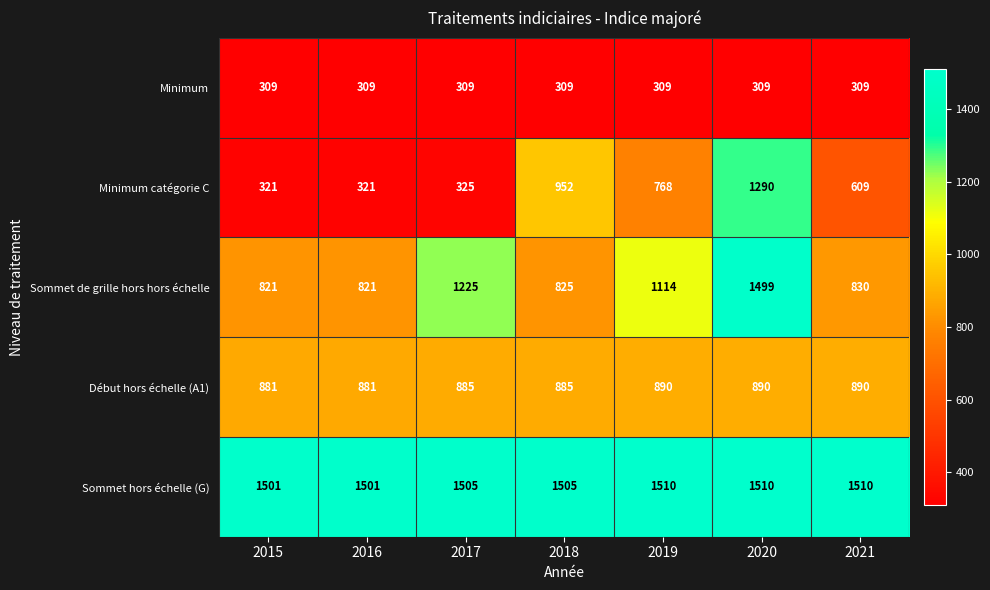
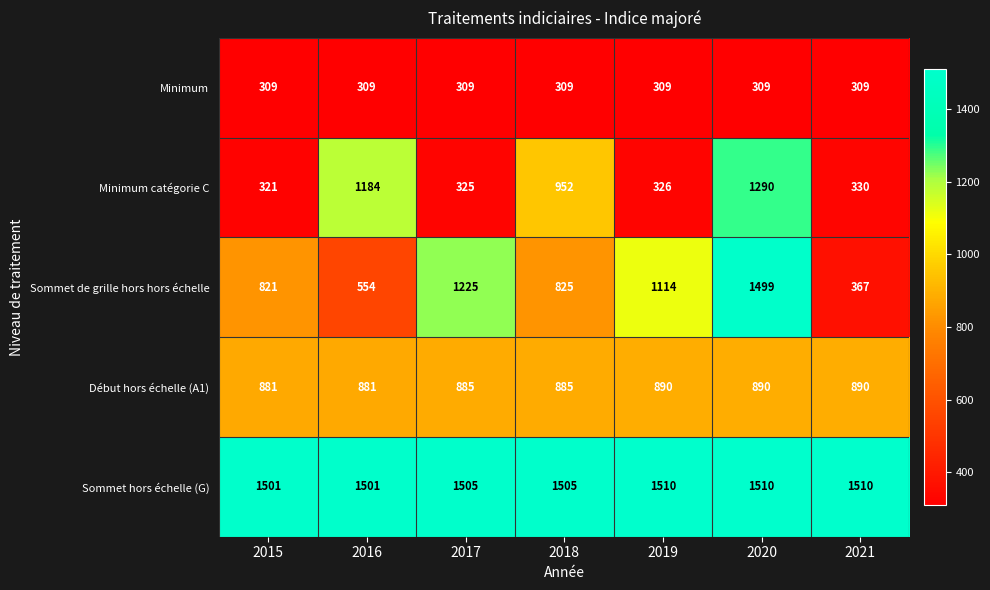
  {
    "Minimum": {
      "2015": 309,
      "2016": 309,
      "2017": 309,
      "2018": 309,
      "2019": 309,
      "2020": 309,
      "2021": 309
    },
    "Minimum catégorie C": {
      "2015": 321,
-     "2016": 321,
+     "2016": 1184,
      "2017": 325,
      "2018": 952,
-     "2019": 768,
+     "2019": 326,
      "2020": 1290,
-     "2021": 609
+     "2021": 330
    },
    "Sommet de grille hors hors échelle": {
      "2015": 821,
-     "2016": 821,
+     "2016": 554,
      "2017": 1225,
      "2018": 825,
      "2019": 1114,
      "2020": 1499,
-     "2021": 830
+     "2021": 367
    },
    "Début hors échelle (A1)": {
      "2015": 881,
      "2016": 881,
      "2017": 885,
      "2018": 885,
      "2019": 890,
      "2020": 890,
      "2021": 890
    },
    "Sommet hors échelle (G)": {
      "2015": 1501,
      "2016": 1501,
      "2017": 1505,
      "2018": 1505,
      "2019": 1510,
      "2020": 1510,
      "2021": 1510
    }
  }
